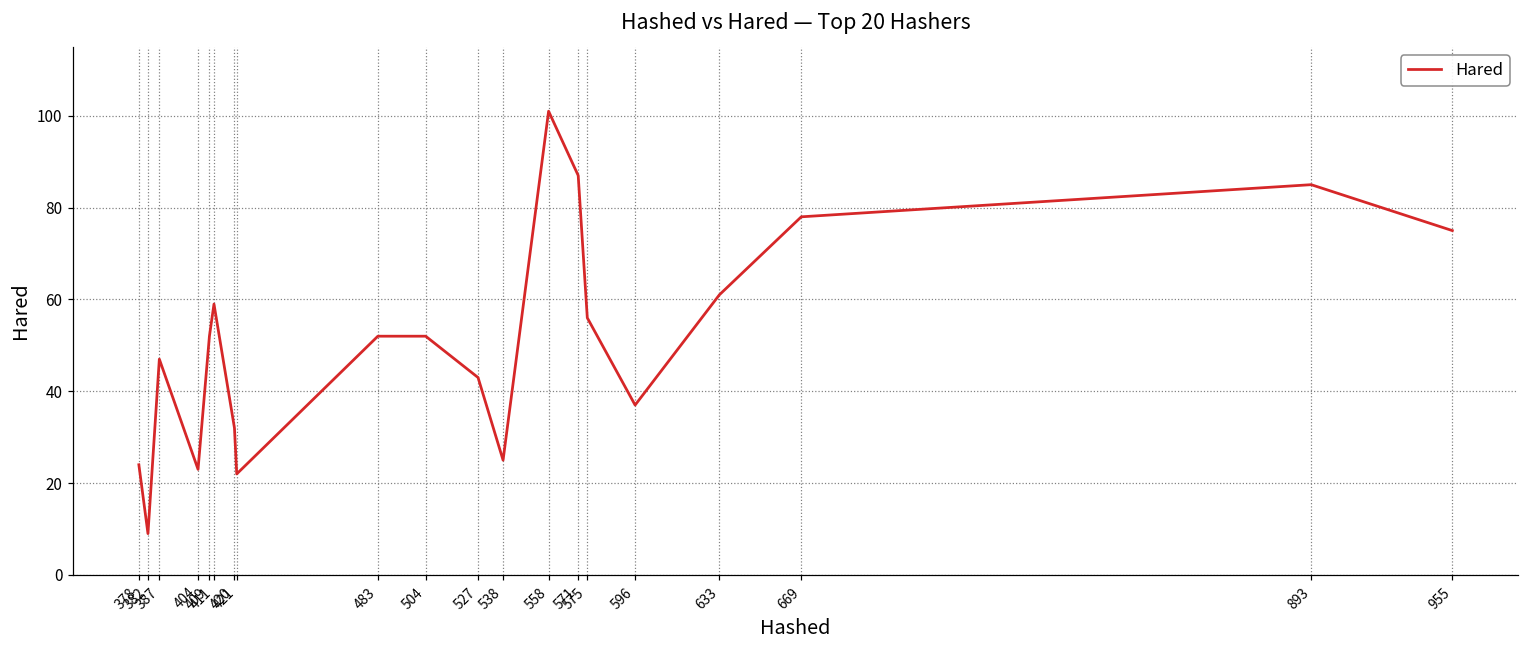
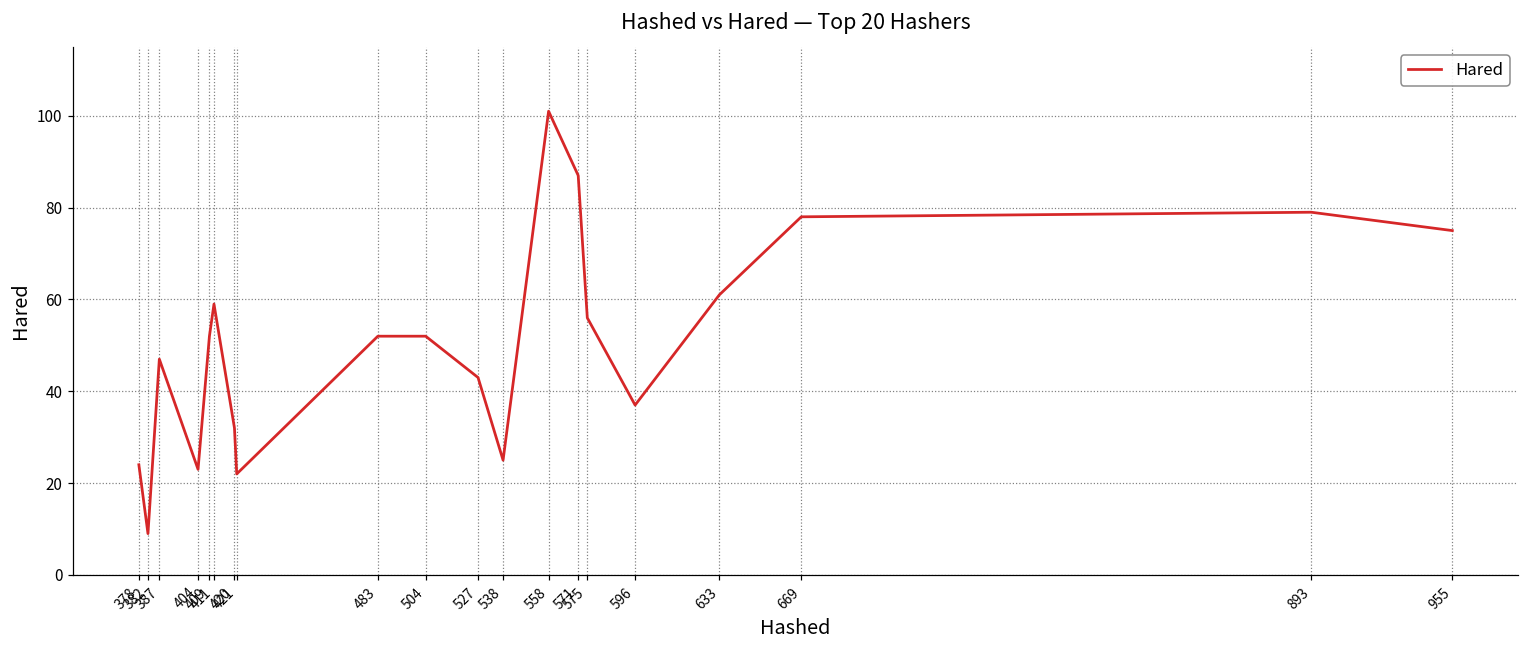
  {
    "378": 24,
    "382": 9,
    "387": 47,
    "404": 23,
    "409": 52,
    "411": 59,
    "420": 32,
    "421": 22,
    "483": 52,
    "504": 52,
    "527": 43,
    "538": 25,
    "558": 101,
    "571": 87,
    "575": 56,
    "596": 37,
    "633": 61,
    "669": 78,
-   "893": 85,
+   "893": 79,
    "955": 75
  }
